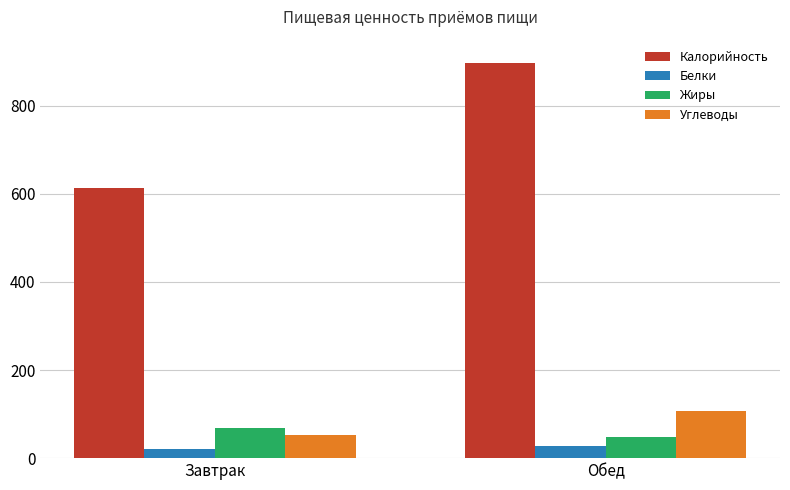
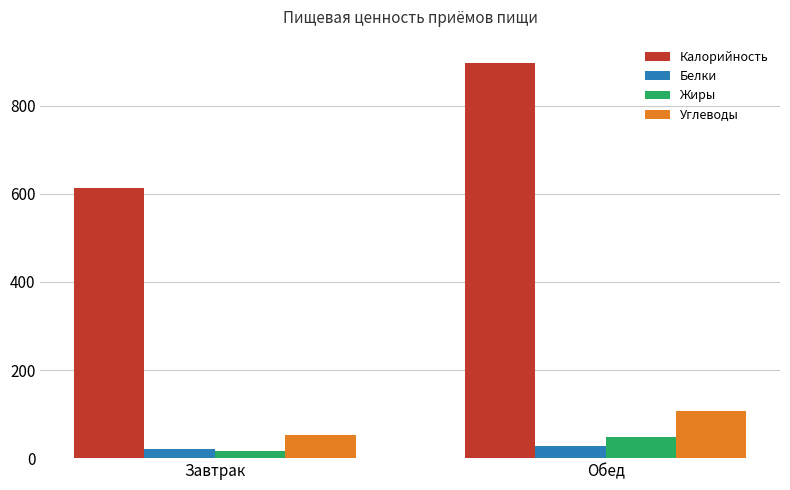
  {
    "Калорийность": {
      "Завтрак": 610,
      "Обед": 900
    },
    "Белки": {
      "Завтрак": 20,
      "Обед": 30
    },
    "Жиры": {
-     "Завтрак": 70,
+     "Завтрак": 20,
      "Обед": 50
    },
    "Углеводы": {
      "Завтрак": 50,
      "Обед": 110
    }
  }
